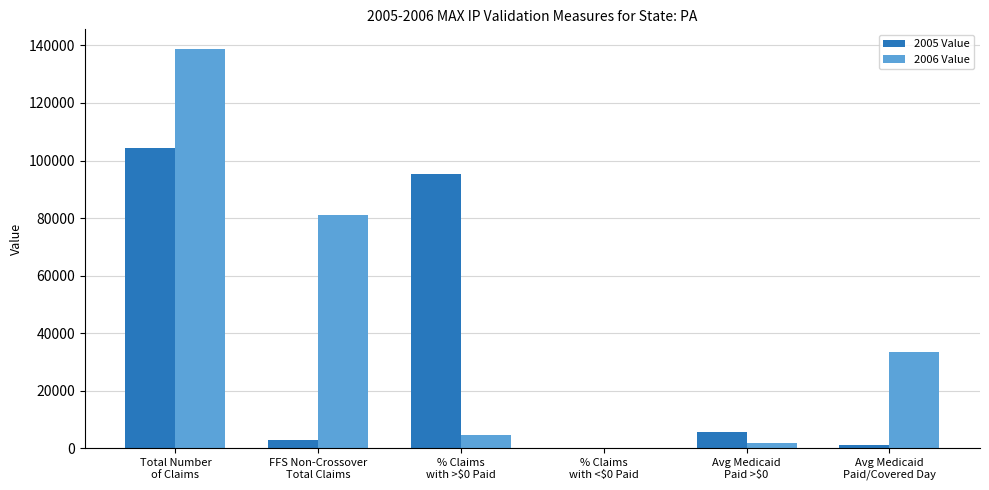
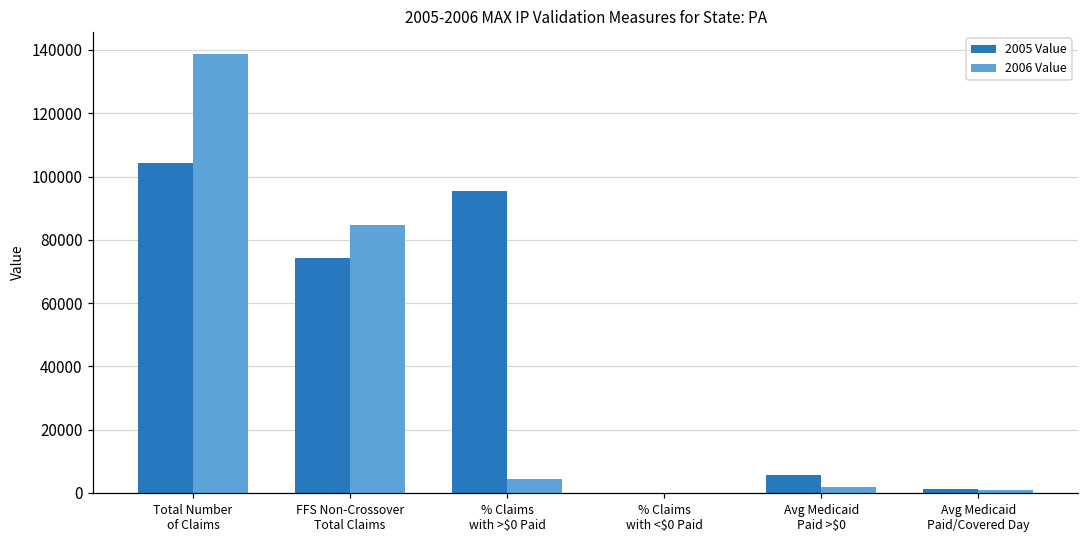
  {
    "2005 Value": {
      "Total Number of Claims": 104000,
-     "FFS Non-Crossover Total Claims": 3000,
+     "FFS Non-Crossover Total Claims": 74000,
      "% Claims with >$0 Paid": 95000,
      "% Claims with <$0 Paid": 0,
      "Avg Medicaid Paid >$0": 6000,
      "Avg Medicaid Paid/Covered Day": 1000
    },
    "2006 Value": {
      "Total Number of Claims": 139000,
-     "FFS Non-Crossover Total Claims": 81000,
+     "FFS Non-Crossover Total Claims": 85000,
      "% Claims with >$0 Paid": 5000,
      "% Claims with <$0 Paid": 0,
      "Avg Medicaid Paid >$0": 2000,
-     "Avg Medicaid Paid/Covered Day": 34000
+     "Avg Medicaid Paid/Covered Day": 1000
    }
  }
